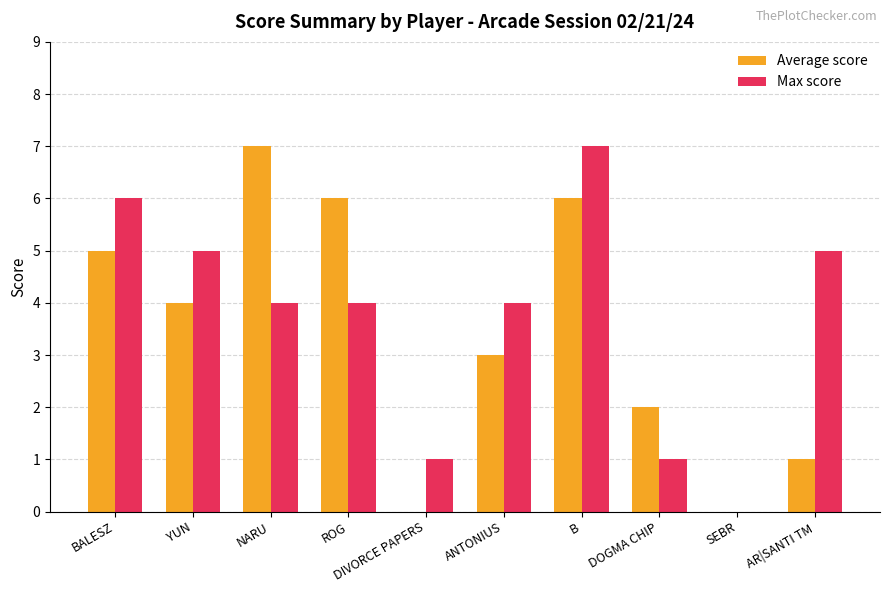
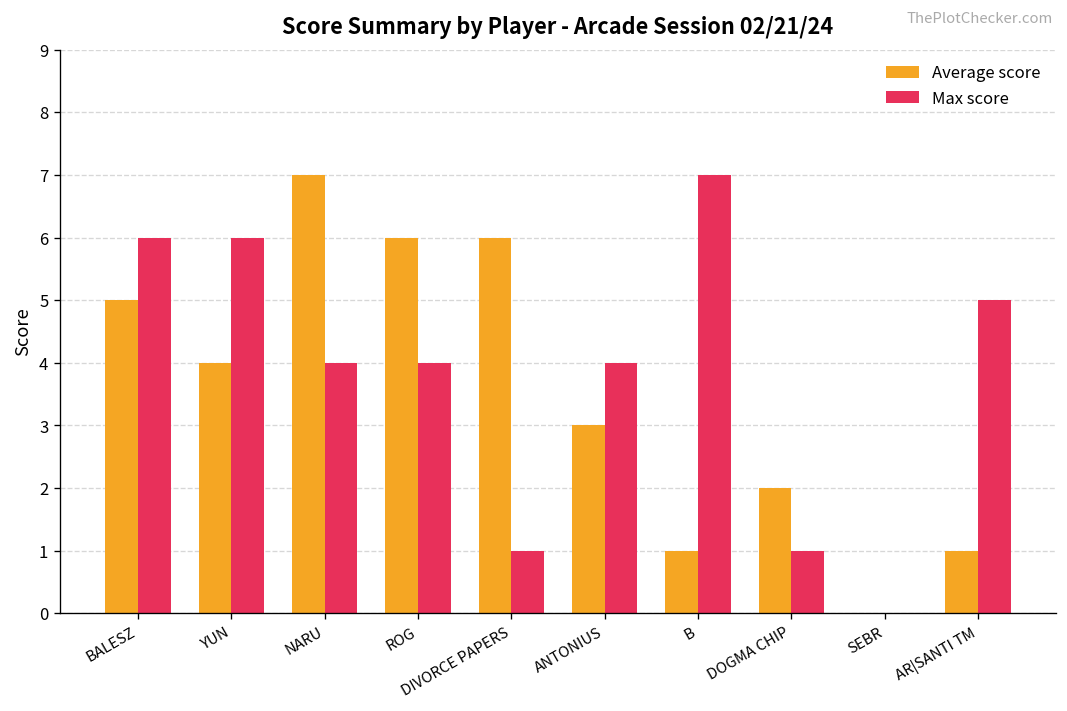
  {
    "Average score": {
      "BALESZ": 5,
      "YUN": 4,
      "NARU": 7,
      "ROG": 6,
-     "DIVORCE PAPERS": 0,
+     "DIVORCE PAPERS": 6,
      "ANTONIUS": 3,
-     "B": 6,
+     "B": 1,
      "DOGMA CHIP": 2,
      "SEBR": 0,
      "AR|SANTI TM": 1
    },
    "Max score": {
      "BALESZ": 6,
-     "YUN": 5,
+     "YUN": 6,
      "NARU": 4,
      "ROG": 4,
      "DIVORCE PAPERS": 1,
      "ANTONIUS": 4,
      "B": 7,
      "DOGMA CHIP": 1,
      "SEBR": 0,
      "AR|SANTI TM": 5
    }
  }
